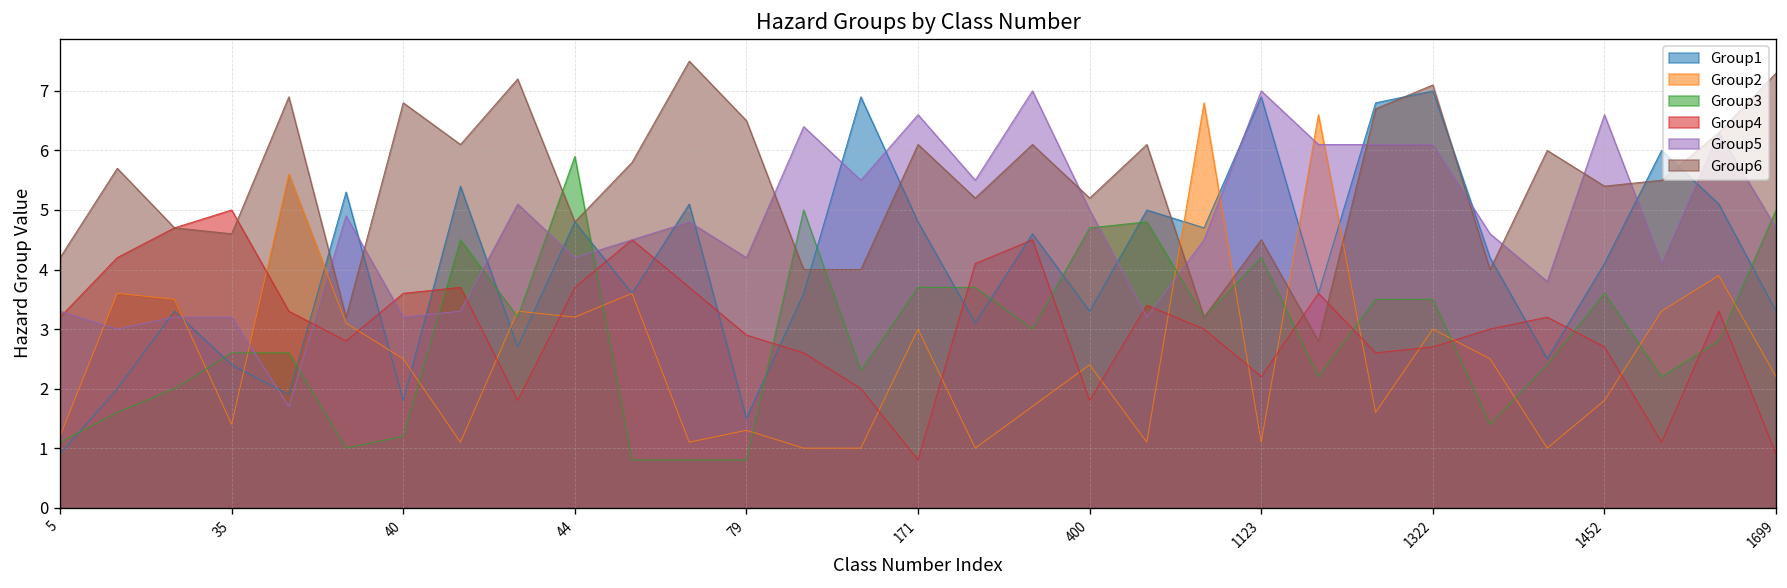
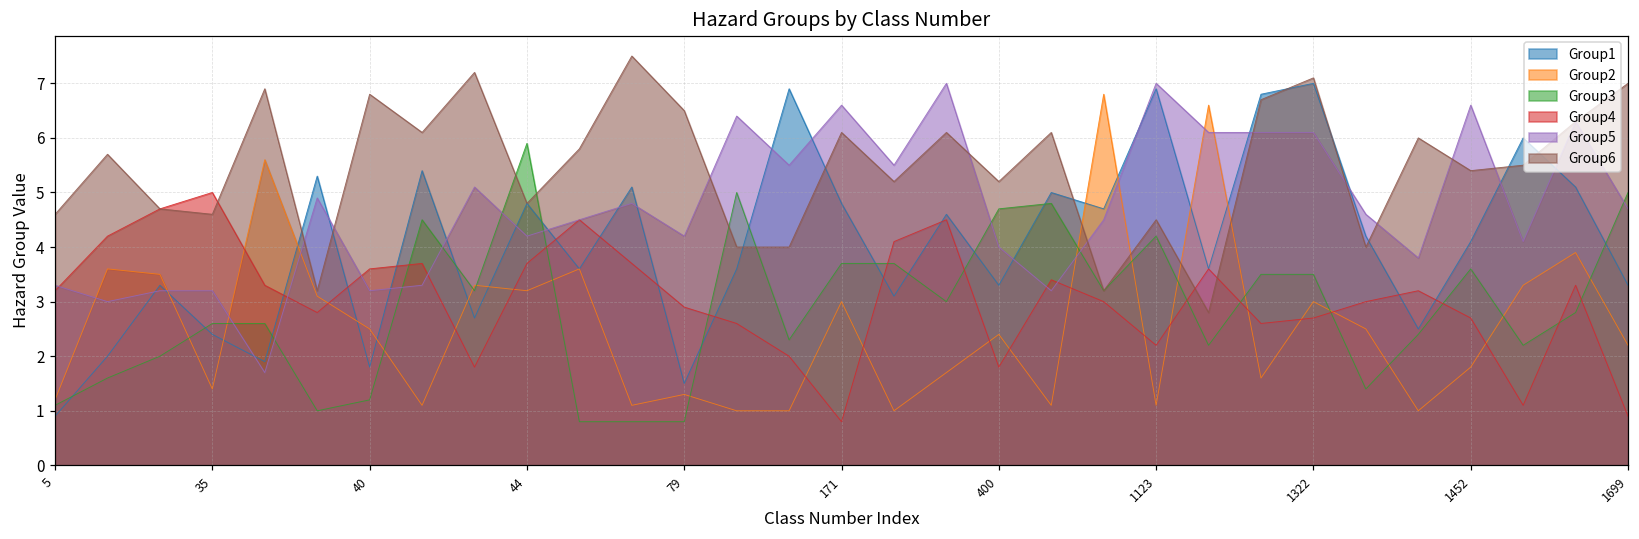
  {
    "Group1": {
      "5": 0.9,
      "35": 2.4,
      "40": 1.8,
      "79": 1.5,
      "171": 4.8,
      "400": 3.3,
      "1123": 6.9,
      "1322": 7.0,
      "1452": 4.1,
      "1699": 3.3
    },
    "Group2": {
      "5": 1.2,
      "35": 1.4,
      "40": 2.5,
      "44": 3.2,
      "79": 1.3,
      "171": 3.0,
      "400": 2.4,
      "1123": 1.1,
      "1322": 3.0,
      "1452": 1.8,
      "1699": 2.2
    },
    "Group3": {
      "5": 1.1,
      "35": 2.6,
      "40": 1.2,
      "44": 5.9,
      "79": 0.8,
      "171": 3.7,
      "400": 4.7,
      "1123": 4.2,
      "1322": 3.5,
      "1452": 3.6,
      "1699": 5.0
    },
    "Group4": {
      "5": 3.2,
      "35": 5.0,
      "40": 3.6,
      "44": 3.7,
      "79": 2.9,
      "171": 0.8,
      "400": 1.8,
      "1123": 2.2,
      "1322": 2.7,
      "1452": 2.7,
      "1699": 0.9
    },
    "Group5": {
      "5": 3.3,
      "35": 3.2,
      "40": 3.2,
      "44": 4.2,
      "79": 4.2,
      "171": 6.6,
-     "400": 5,
+     "400": 4,
      "1123": 7,
      "1322": 6.1,
      "1452": 6.6,
      "1699": 4.7
    },
    "Group6": {
-     "5": 4.2,
+     "5": 4.6,
      "35": 4.6,
      "40": 6.8,
      "79": 6.5,
      "171": 6.1,
      "400": 5.2,
      "1123": 4.5,
      "1322": 7.1,
      "1452": 5.4,
-     "1699": 7.3
+     "1699": 7.0
    }
  }
